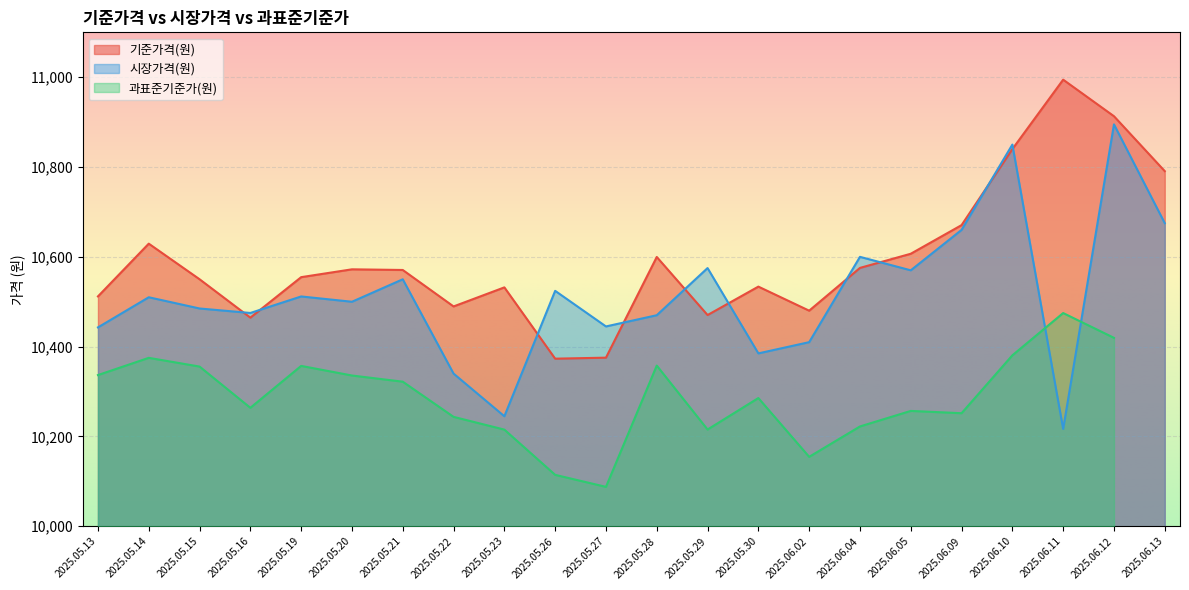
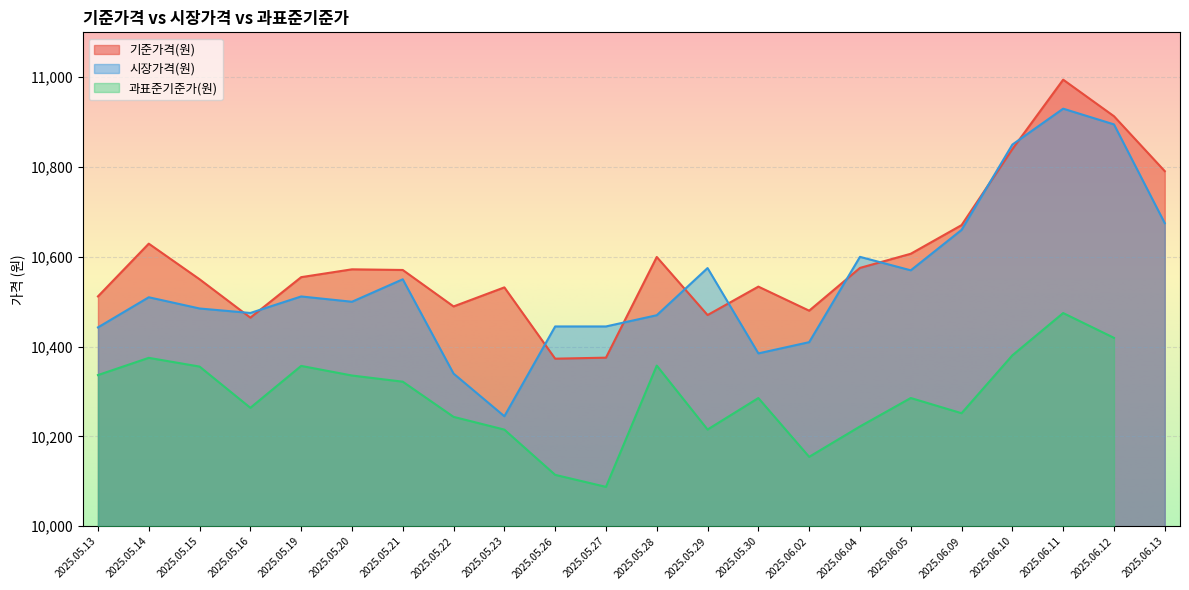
  {
    "기준가격(원)": {
      "2025.05.13": "10,510",
      "2025.05.14": "10,630",
      "2025.05.15": "10,550",
      "2025.05.16": "10,460",
      "2025.05.19": "10,550",
      "2025.05.20": "10,570",
      "2025.05.21": "10,570",
      "2025.05.22": "10,490",
      "2025.05.23": "10,530",
      "2025.05.26": "10,370",
      "2025.05.27": "10,380",
      "2025.05.28": "10,600",
      "2025.05.29": "10,470",
      "2025.05.30": "10,530",
      "2025.06.02": "10,480",
      "2025.06.04": "10,580",
      "2025.06.05": "10,610",
      "2025.06.09": "10,670",
      "2025.06.10": "10,840",
      "2025.06.11": "10,990",
      "2025.06.12": "10,910",
      "2025.06.13": "10,790"
    },
    "시장가격(원)": {
      "2025.05.13": "10,440",
      "2025.05.14": "10,510",
      "2025.05.15": "10,490",
      "2025.05.16": "10,480",
      "2025.05.19": "10,510",
      "2025.05.20": "10,500",
      "2025.05.21": "10,550",
      "2025.05.22": "10,340",
      "2025.05.23": "10,250",
-     "2025.05.26": "10,520",
+     "2025.05.26": "10,450",
      "2025.05.27": "10,450",
      "2025.05.28": "10,470",
      "2025.05.29": "10,580",
      "2025.05.30": "10,390",
      "2025.06.02": "10,410",
      "2025.06.04": "10,600",
      "2025.06.05": "10,570",
      "2025.06.09": "10,660",
      "2025.06.10": "10,850",
-     "2025.06.11": "10,220",
+     "2025.06.11": "10,930",
      "2025.06.12": "10,900",
      "2025.06.13": "10,680"
    },
    "과표준기준가(원)": {
      "2025.05.13": "10,340",
      "2025.05.14": "10,380",
      "2025.05.15": "10,360",
      "2025.05.16": "10,260",
      "2025.05.19": "10,360",
      "2025.05.20": "10,340",
      "2025.05.21": "10,320",
      "2025.05.22": "10,240",
      "2025.05.23": "10,220",
      "2025.05.26": "10,110",
      "2025.05.27": "10,090",
      "2025.05.28": "10,360",
      "2025.05.29": "10,220",
      "2025.05.30": "10,290",
      "2025.06.02": "10,150",
      "2025.06.04": "10,220",
-     "2025.06.05": "10,260",
+     "2025.06.05": "10,290",
      "2025.06.09": "10,250",
      "2025.06.10": "10,380",
      "2025.06.11": "10,470",
      "2025.06.12": "10,420"
    }
  }
